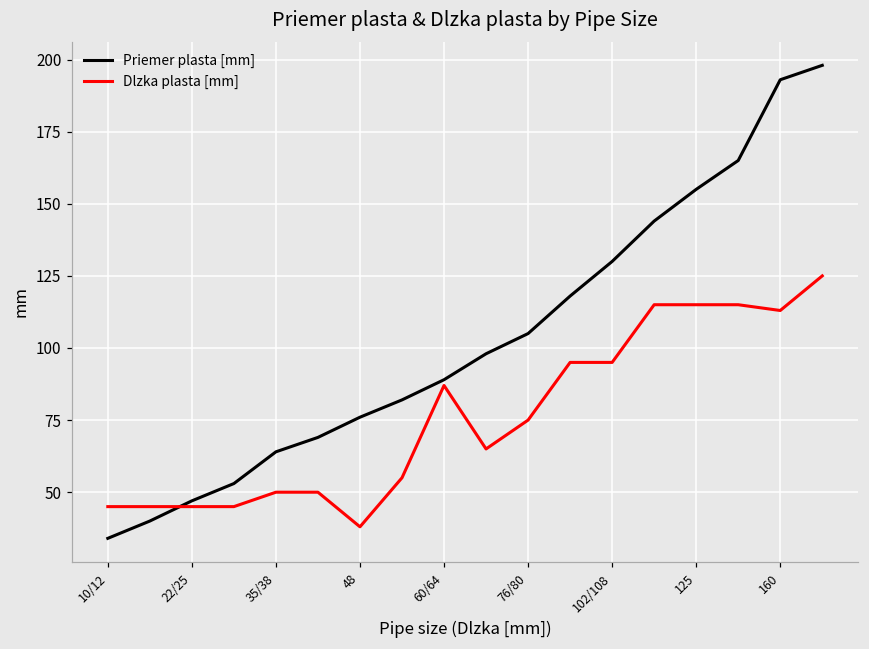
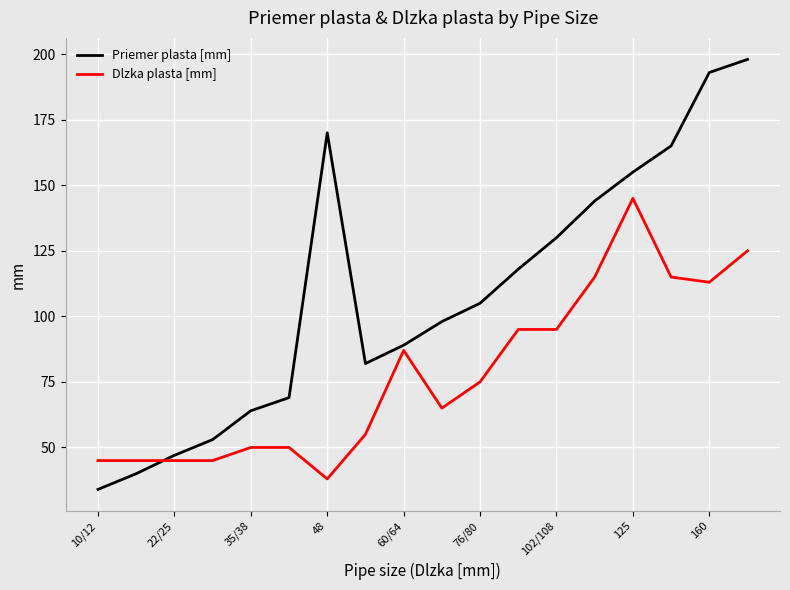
  {
    "Priemer plasta [mm]": {
      "10/12": 34,
      "22/25": 47,
      "35/38": 64,
-     "48": 76,
+     "48": 170,
      "60/64": 89,
      "76/80": 105,
      "102/108": 130,
      "125": 155,
      "160": 193
    },
    "Dlzka plasta [mm]": {
      "10/12": 45,
      "22/25": 45,
      "35/38": 50,
      "48": 38,
      "60/64": 87,
      "76/80": 75,
      "102/108": 95,
-     "125": 115,
+     "125": 145,
      "160": 113
    }
  }
